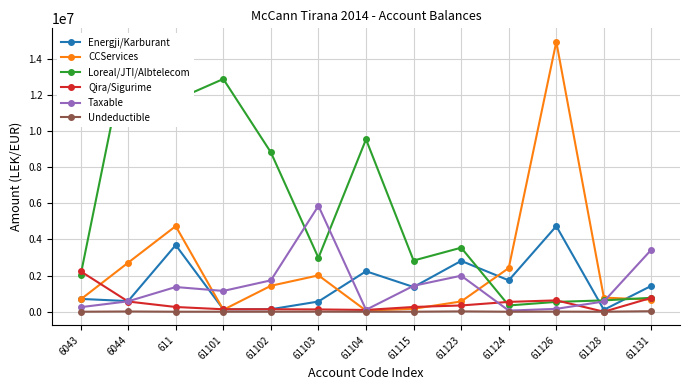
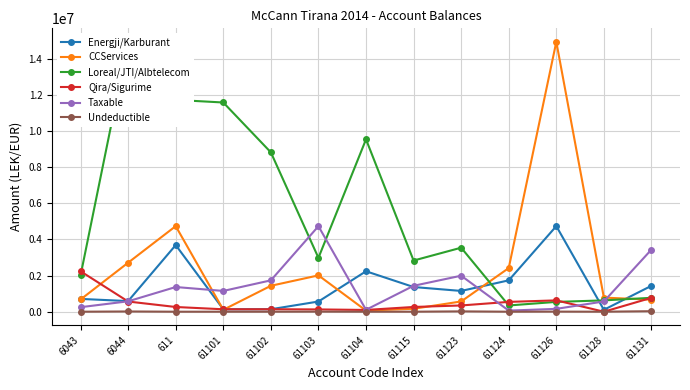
  {
    "Energji/Karburant": {
      "611": 3700000,
      "61103": 600000,
      "61104": 2200000,
-     "61123": 2800000,
+     "61123": 1100000,
      "61124": 1700000,
      "61126": 4700000,
      "61131": 1400000
    },
    "CCServices": {
      "6044": 2700000,
      "611": 4700000,
      "61102": 1400000,
      "61103": 2000000,
      "61123": 600000,
      "61124": 2400000,
      "61126": 14900000,
      "61128": 800000
    },
    "Loreal/JTI/Albtelecom": {
      "6043": 2000000,
-     "61101": 12900000,
+     "61101": 11600000,
      "61102": 8800000,
      "61103": 3000000,
      "61104": 9500000,
      "61115": 2800000,
      "61123": 3500000,
      "61124": 300000
    },
    "Qira/Sigurime": {
      "6043": 2200000,
      "611": 300000,
      "61123": 300000,
      "61124": 500000
    },
    "Taxable": {
      "6043": 300000,
      "611": 1400000,
      "61101": 1100000,
      "61102": 1700000,
-     "61103": 5900000,
+     "61103": 4700000,
      "61123": 2000000,
      "61126": 200000,
      "61131": 3400000
    },
    "Undeductible": {
      "6043": 0,
      "6044": 0,
      "611": 0,
      "61115": 0,
      "61123": 0,
      "61126": 0,
      "61131": 0
    }
  }
